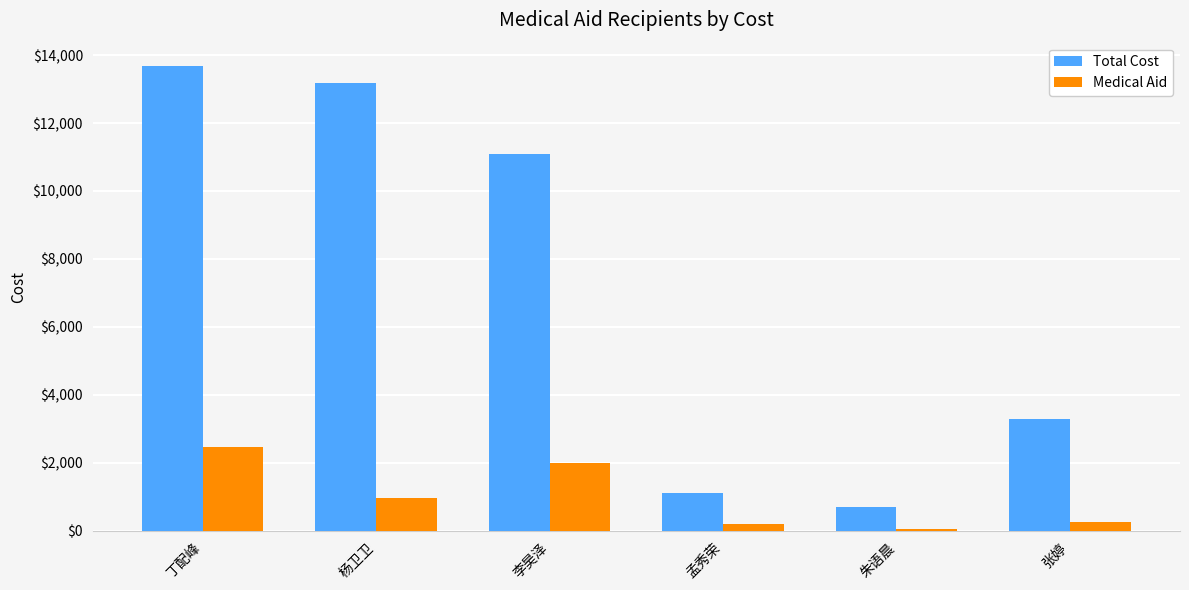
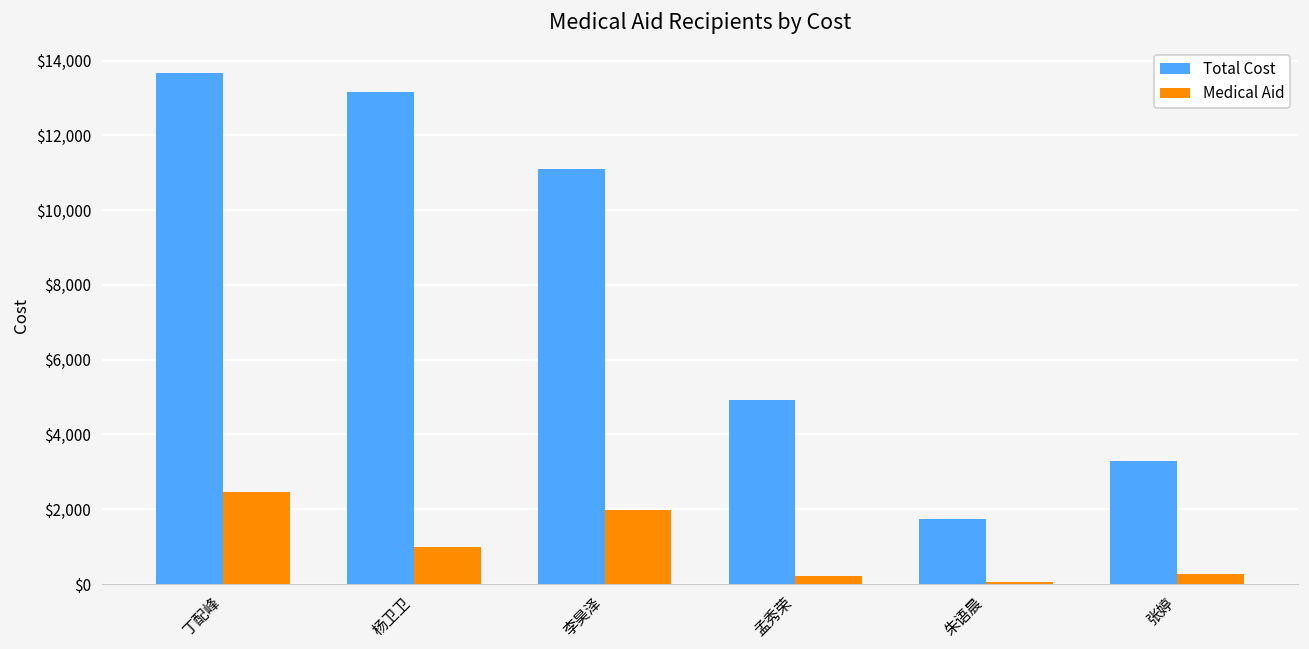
  {
    "Total Cost": {
      "丁配峰": "$13,700",
      "杨卫卫": "$13,200",
      "李昊泽": "$11,100",
-     "孟秀荣": "$1,100",
-     "朱语晨": "$700",
+     "孟秀荣": "$4,900",
+     "朱语晨": "$1,700",
      "张婷": "$3,300"
    },
    "Medical Aid": {
      "丁配峰": "$2,500",
      "杨卫卫": "$1,000",
      "李昊泽": "$2,000",
      "孟秀荣": "$200",
      "张婷": "$300"
    }
  }
